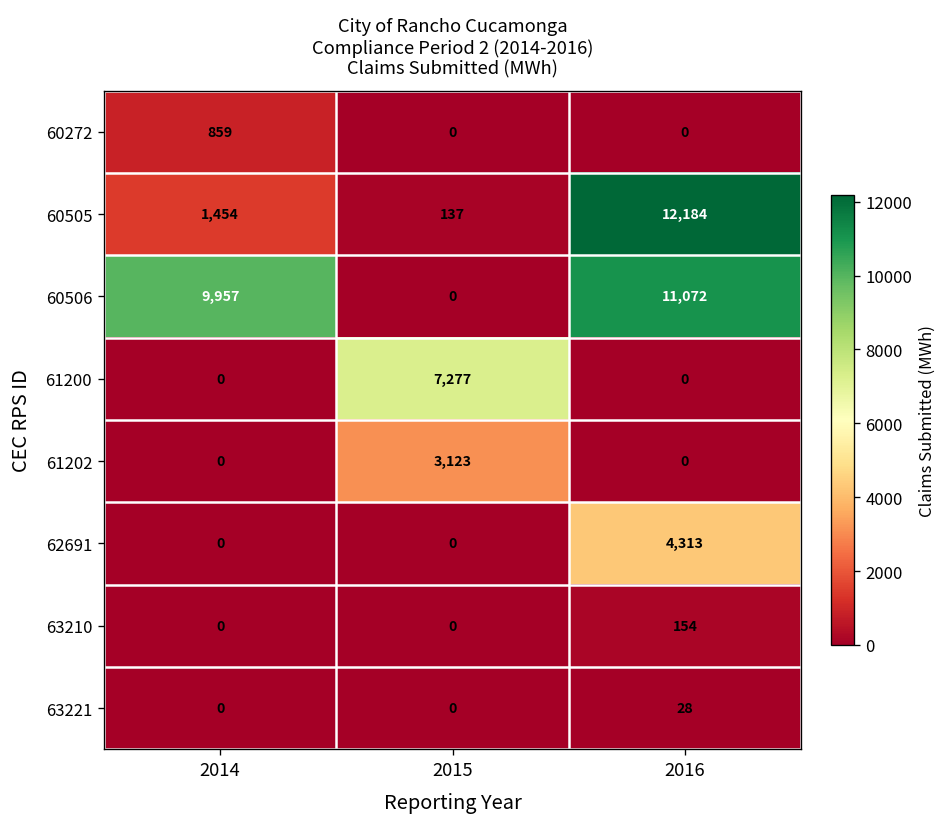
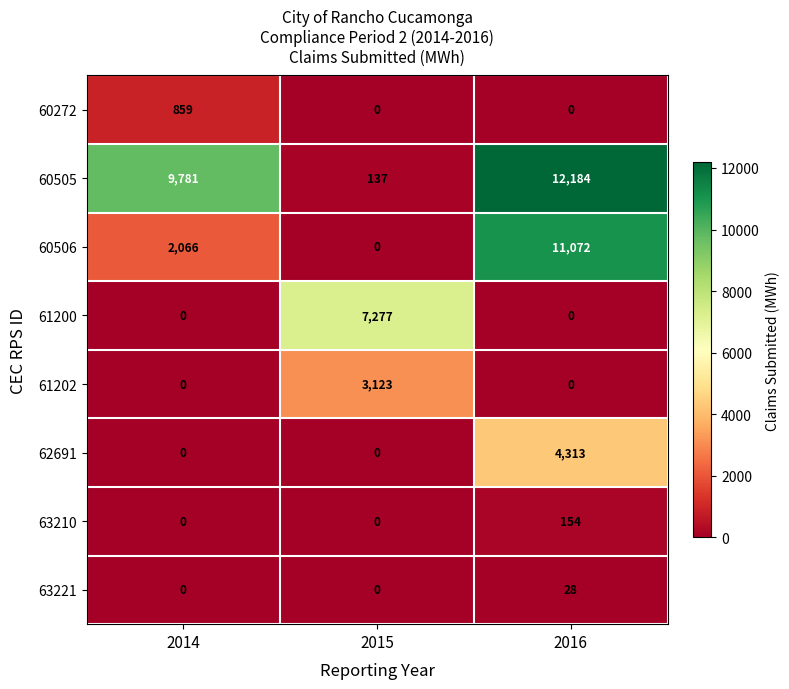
  {
    "60272": {
      "2014": "859",
      "2015": "0",
      "2016": "0"
    },
    "60505": {
-     "2014": "1,454",
+     "2014": "9,781",
      "2015": "137",
      "2016": "12,184"
    },
    "60506": {
-     "2014": "9,957",
+     "2014": "2,066",
      "2015": "0",
      "2016": "11,072"
    },
    "61200": {
      "2014": "0",
      "2015": "7,277",
      "2016": "0"
    },
    "61202": {
      "2014": "0",
      "2015": "3,123",
      "2016": "0"
    },
    "62691": {
      "2014": "0",
      "2015": "0",
      "2016": "4,313"
    },
    "63210": {
      "2014": "0",
      "2015": "0",
      "2016": "154"
    },
    "63221": {
      "2014": "0",
      "2015": "0",
      "2016": "28"
    }
  }
